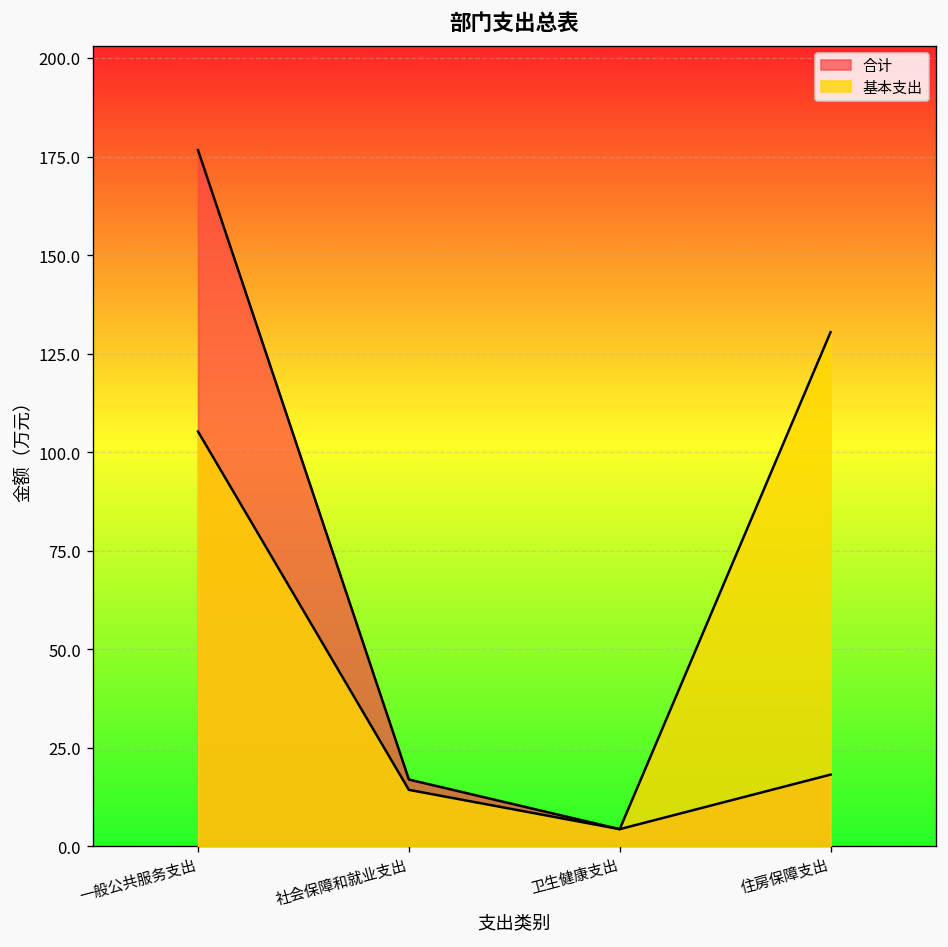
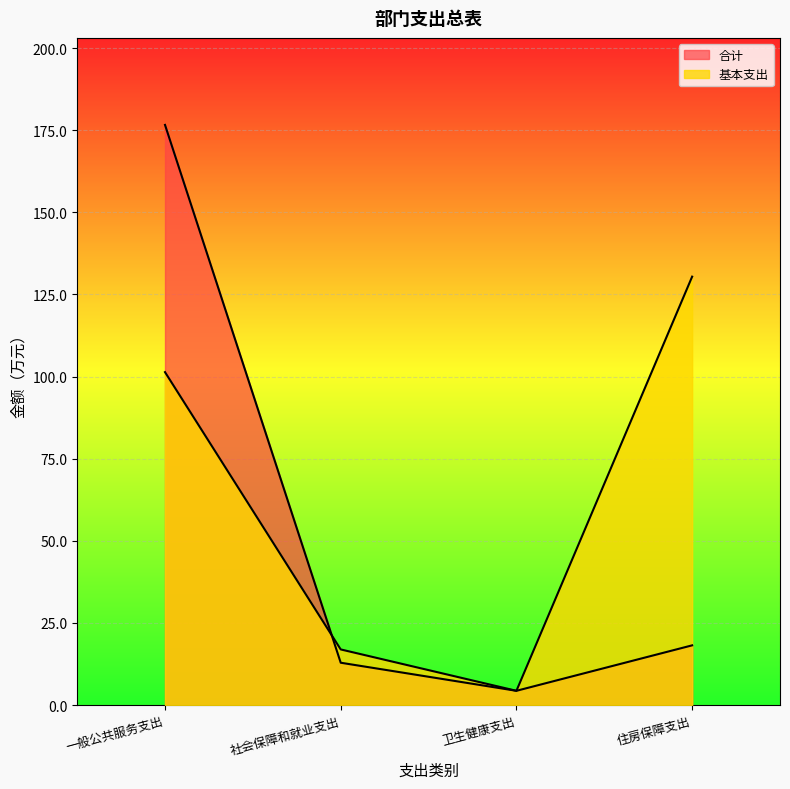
  {
    "合计": {
      "一般公共服务支出": 177,
-     "社会保障和就业支出": 17,
+     "社会保障和就业支出": 13,
      "住房保障支出": 18
    },
    "基本支出": {
-     "一般公共服务支出": 105,
-     "社会保障和就业支出": 14,
+     "一般公共服务支出": 101,
+     "社会保障和就业支出": 17,
      "住房保障支出": 130
    }
  }
